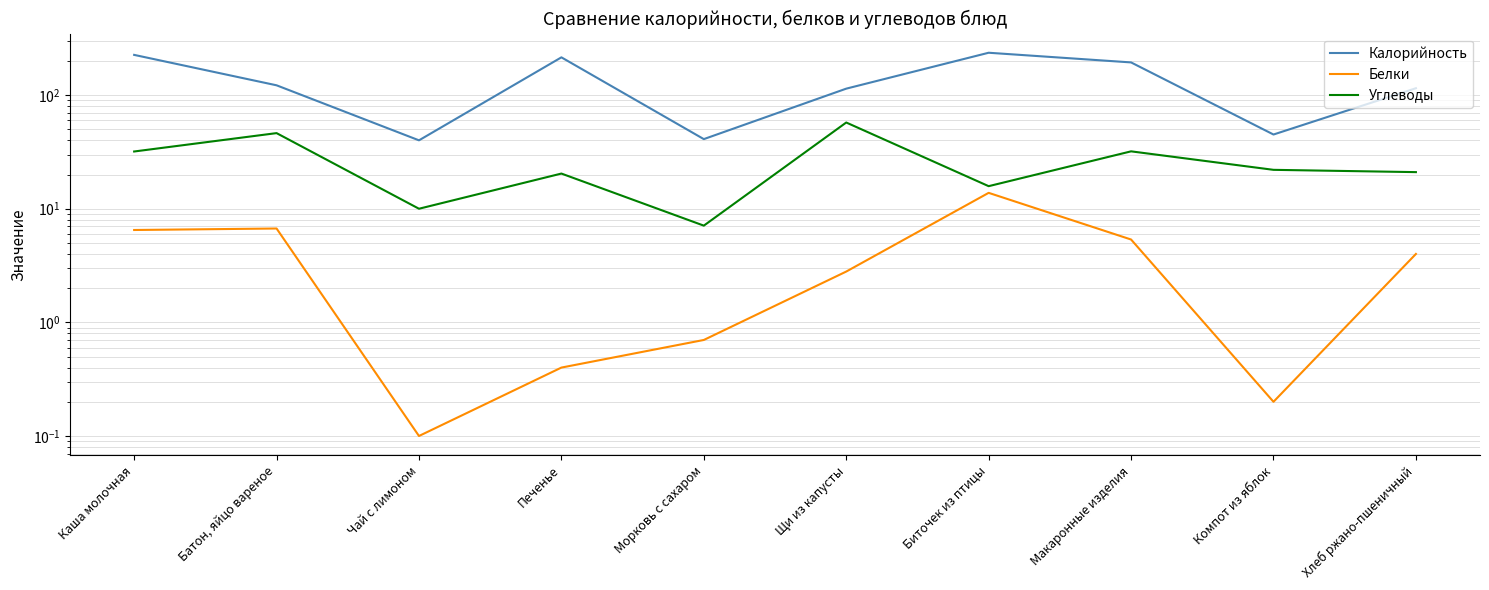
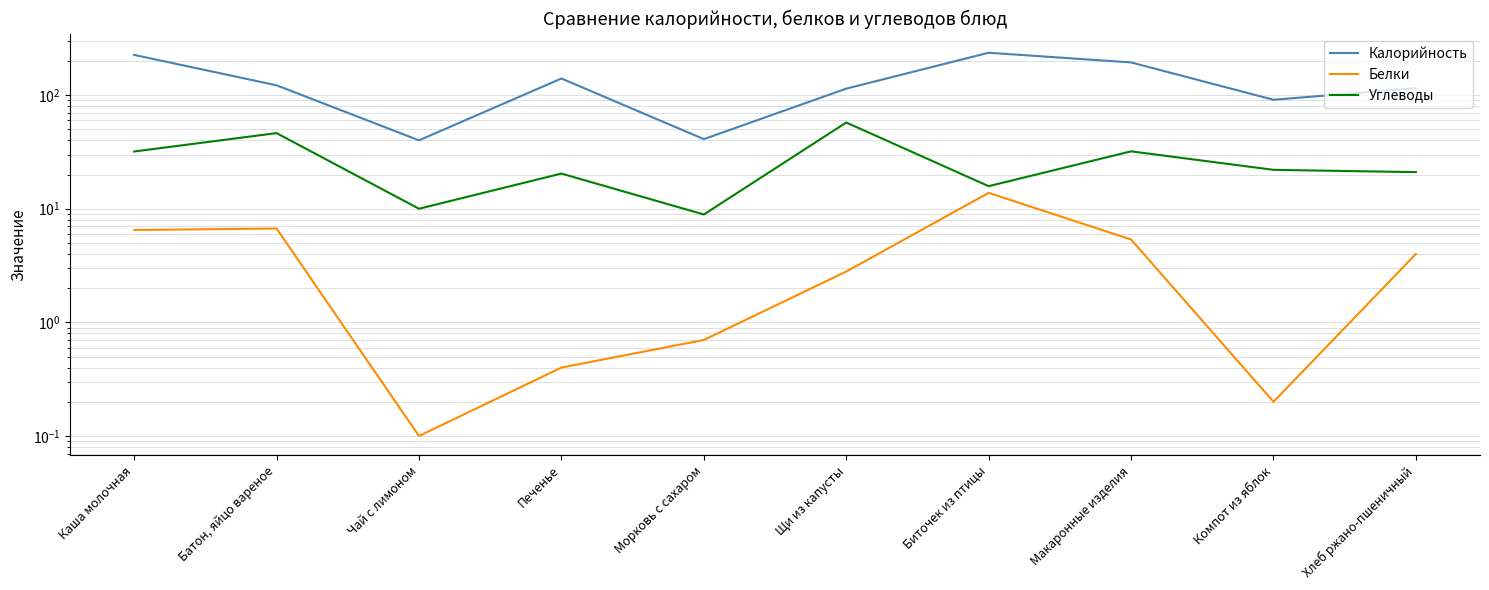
  {
    "Калорийность": {
      "Каша молочная": 230,
      "Батон, яйцо вареное": 120,
      "Чай с лимоном": 40,
-     "Печенье": 220,
+     "Печенье": 140,
      "Морковь с сахаром": 41,
      "Щи из капусты": 110,
      "Биточек из птицы": 240,
      "Макаронные изделия": 190,
-     "Компот из яблок": 45
+     "Компот из яблок": 90
    },
    "Белки": {
      "Каша молочная": 7,
      "Батон, яйцо вареное": 7,
      "Чай с лимоном": 0.10,
      "Печенье": 0.40,
      "Морковь с сахаром": 0.7,
      "Щи из капусты": 2.8,
      "Биточек из птицы": 14,
      "Макаронные изделия": 5,
      "Компот из яблок": 0.20,
      "Хлеб ржано-пшеничный": 4
    },
    "Углеводы": {
      "Каша молочная": 32,
      "Батон, яйцо вареное": 46,
      "Чай с лимоном": 10,
      "Печенье": 20,
-     "Морковь с сахаром": 7,
+     "Морковь с сахаром": 9,
      "Щи из капусты": 60,
      "Биточек из птицы": 16,
      "Макаронные изделия": 32,
      "Компот из яблок": 22,
      "Хлеб ржано-пшеничный": 21
    }
  }
